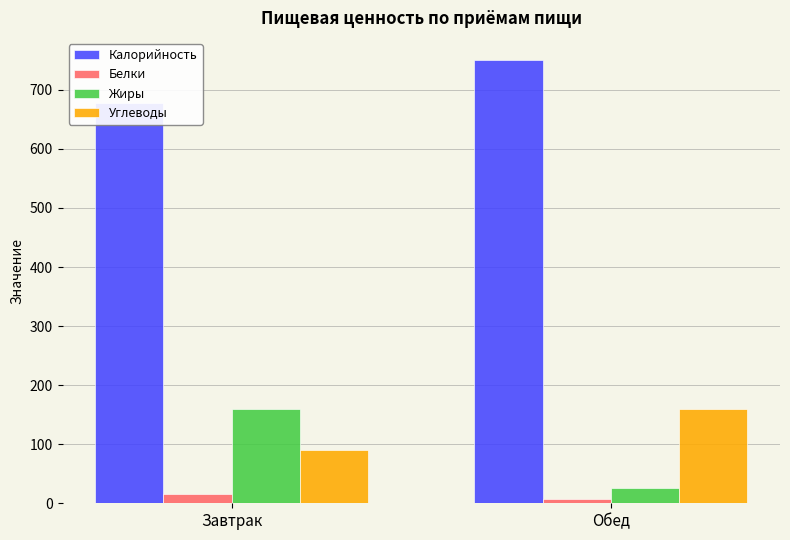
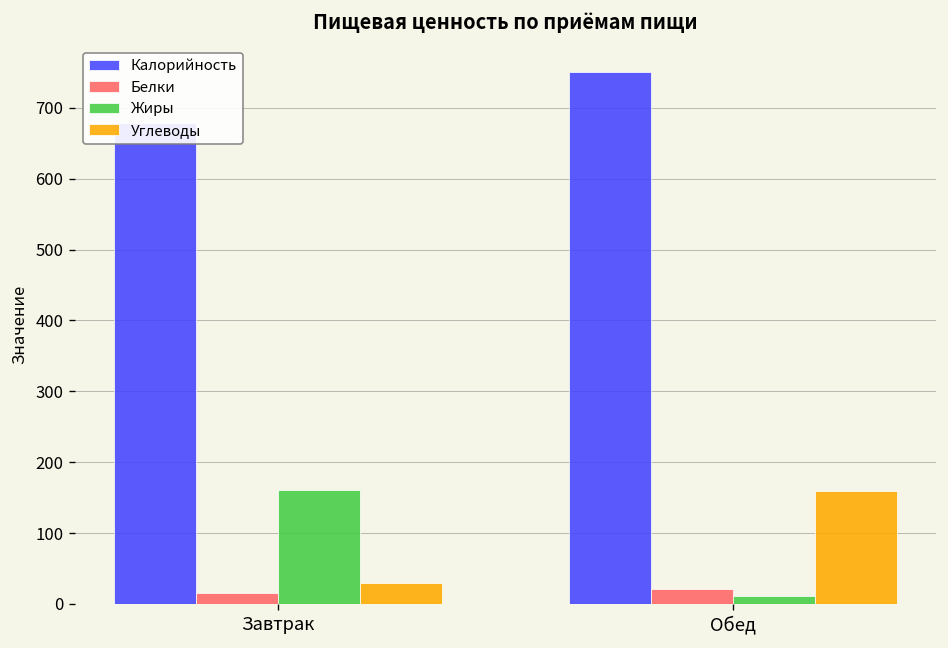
  {
    "Калорийность": {
      "Обед": 750
    },
    "Белки": {
      "Завтрак": 20,
-     "Обед": 10
+     "Обед": 20
    },
    "Жиры": {
      "Завтрак": 160,
-     "Обед": 30
+     "Обед": 10
    },
    "Углеводы": {
-     "Завтрак": 90,
+     "Завтрак": 30,
      "Обед": 160
    }
  }
